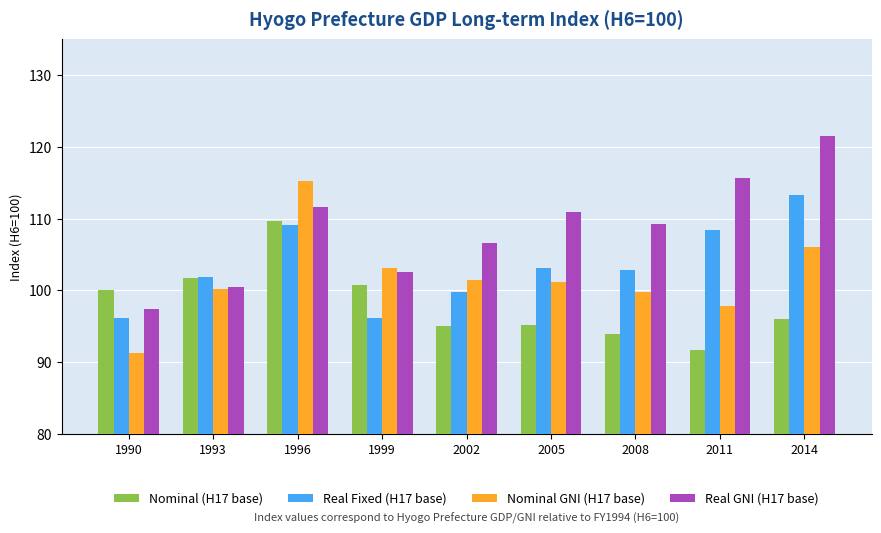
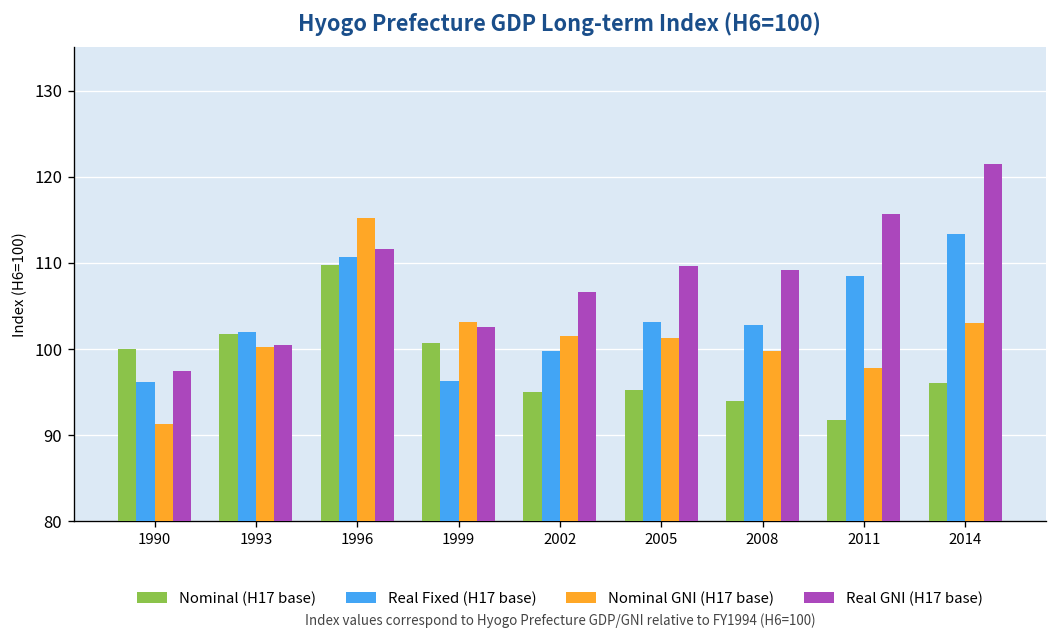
  {
    "Nominal (H17 base)": {
      "1990": 100,
      "1993": 102,
      "1996": 110,
      "1999": 101,
      "2002": 95,
      "2005": 95,
      "2008": 94,
      "2011": 92,
      "2014": 96
    },
    "Real Fixed (H17 base)": {
      "1990": 96,
      "1993": 102,
-     "1996": 109,
+     "1996": 111,
      "1999": 96,
      "2005": 103,
      "2008": 103,
      "2011": 108,
      "2014": 113
    },
    "Nominal GNI (H17 base)": {
      "1990": 91,
      "1993": 100,
      "1996": 115,
      "1999": 103,
      "2002": 102,
      "2005": 101,
      "2008": 100,
      "2011": 98,
-     "2014": 106
+     "2014": 103
    },
    "Real GNI (H17 base)": {
      "1990": 97,
      "1993": 100,
      "1996": 112,
      "1999": 103,
      "2002": 107,
-     "2005": 111,
+     "2005": 110,
      "2008": 109,
      "2011": 116,
      "2014": 122
    }
  }
